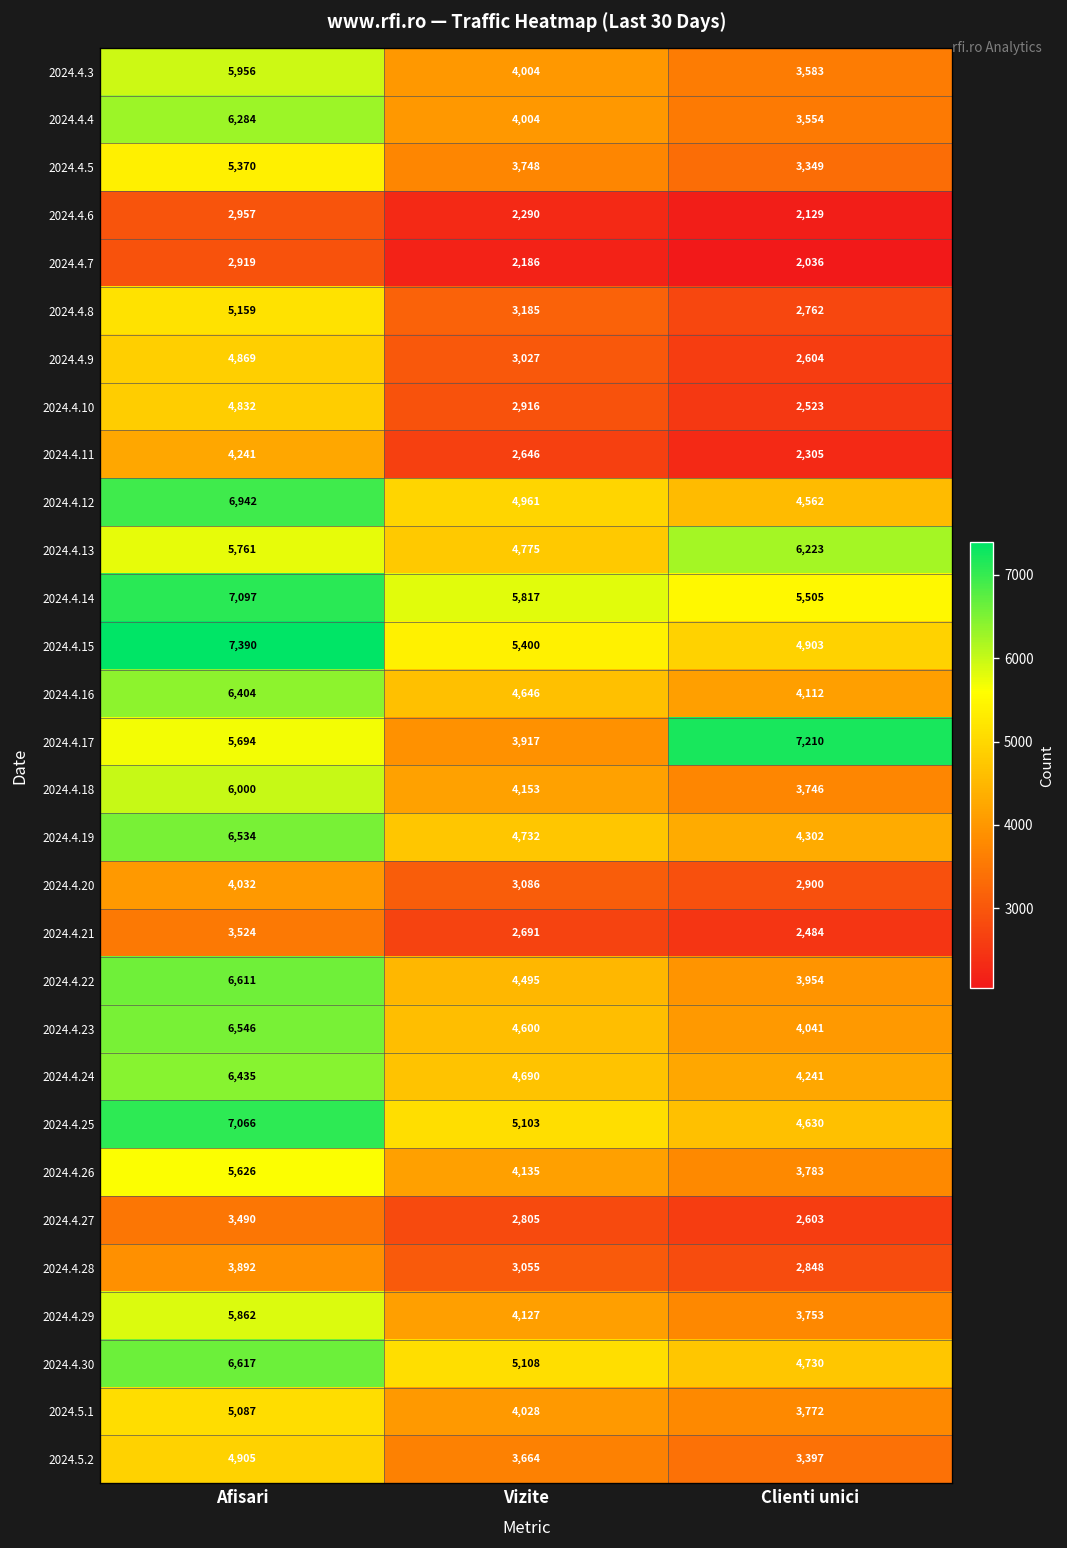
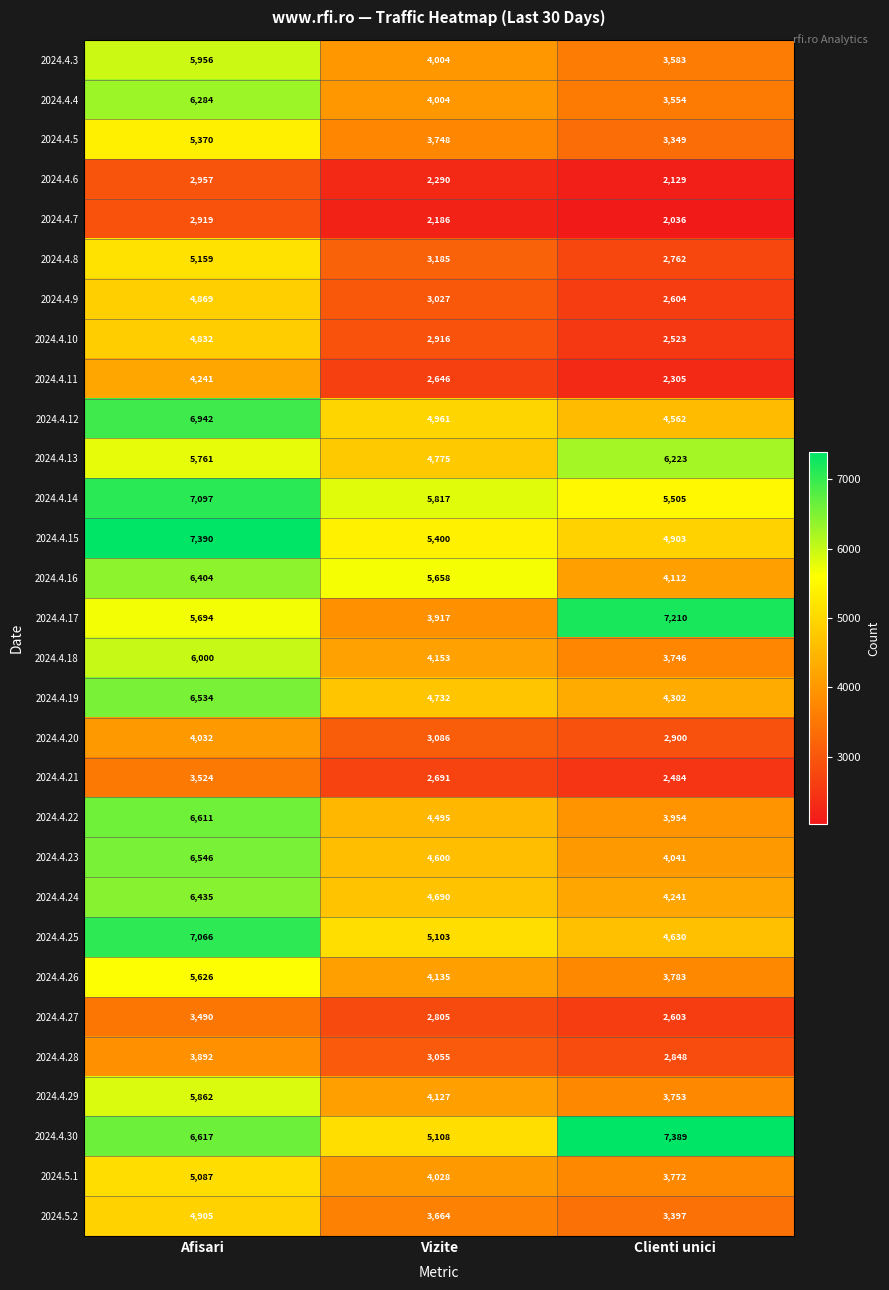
  {
    "2024.4.3": {
      "Afisari": "5,956",
      "Vizite": "4,004",
      "Clienti unici": "3,583"
    },
    "2024.4.4": {
      "Afisari": "6,284",
      "Vizite": "4,004",
      "Clienti unici": "3,554"
    },
    "2024.4.5": {
      "Afisari": "5,370",
      "Vizite": "3,748",
      "Clienti unici": "3,349"
    },
    "2024.4.6": {
      "Afisari": "2,957",
      "Vizite": "2,290",
      "Clienti unici": "2,129"
    },
    "2024.4.7": {
      "Afisari": "2,919",
      "Vizite": "2,186",
      "Clienti unici": "2,036"
    },
    "2024.4.8": {
      "Afisari": "5,159",
      "Vizite": "3,185",
      "Clienti unici": "2,762"
    },
    "2024.4.9": {
      "Afisari": "4,869",
      "Vizite": "3,027",
      "Clienti unici": "2,604"
    },
    "2024.4.10": {
      "Afisari": "4,832",
      "Vizite": "2,916",
      "Clienti unici": "2,523"
    },
    "2024.4.11": {
      "Afisari": "4,241",
      "Vizite": "2,646",
      "Clienti unici": "2,305"
    },
    "2024.4.12": {
      "Afisari": "6,942",
      "Vizite": "4,961",
      "Clienti unici": "4,562"
    },
    "2024.4.13": {
      "Afisari": "5,761",
      "Vizite": "4,775",
      "Clienti unici": "6,223"
    },
    "2024.4.14": {
      "Afisari": "7,097",
      "Vizite": "5,817",
      "Clienti unici": "5,505"
    },
    "2024.4.15": {
      "Afisari": "7,390",
      "Vizite": "5,400",
      "Clienti unici": "4,903"
    },
    "2024.4.16": {
      "Afisari": "6,404",
-     "Vizite": "4,646",
+     "Vizite": "5,658",
      "Clienti unici": "4,112"
    },
    "2024.4.17": {
      "Afisari": "5,694",
      "Vizite": "3,917",
      "Clienti unici": "7,210"
    },
    "2024.4.18": {
      "Afisari": "6,000",
      "Vizite": "4,153",
      "Clienti unici": "3,746"
    },
    "2024.4.19": {
      "Afisari": "6,534",
      "Vizite": "4,732",
      "Clienti unici": "4,302"
    },
    "2024.4.20": {
      "Afisari": "4,032",
      "Vizite": "3,086",
      "Clienti unici": "2,900"
    },
    "2024.4.21": {
      "Afisari": "3,524",
      "Vizite": "2,691",
      "Clienti unici": "2,484"
    },
    "2024.4.22": {
      "Afisari": "6,611",
      "Vizite": "4,495",
      "Clienti unici": "3,954"
    },
    "2024.4.23": {
      "Afisari": "6,546",
      "Vizite": "4,600",
      "Clienti unici": "4,041"
    },
    "2024.4.24": {
      "Afisari": "6,435",
      "Vizite": "4,690",
      "Clienti unici": "4,241"
    },
    "2024.4.25": {
      "Afisari": "7,066",
      "Vizite": "5,103",
      "Clienti unici": "4,630"
    },
    "2024.4.26": {
      "Afisari": "5,626",
      "Vizite": "4,135",
      "Clienti unici": "3,783"
    },
    "2024.4.27": {
      "Afisari": "3,490",
      "Vizite": "2,805",
      "Clienti unici": "2,603"
    },
    "2024.4.28": {
      "Afisari": "3,892",
      "Vizite": "3,055",
      "Clienti unici": "2,848"
    },
    "2024.4.29": {
      "Afisari": "5,862",
      "Vizite": "4,127",
      "Clienti unici": "3,753"
    },
    "2024.4.30": {
      "Afisari": "6,617",
      "Vizite": "5,108",
-     "Clienti unici": "4,730"
+     "Clienti unici": "7,389"
    },
    "2024.5.1": {
      "Afisari": "5,087",
      "Vizite": "4,028",
      "Clienti unici": "3,772"
    },
    "2024.5.2": {
      "Afisari": "4,905",
      "Vizite": "3,664",
      "Clienti unici": "3,397"
    }
  }
